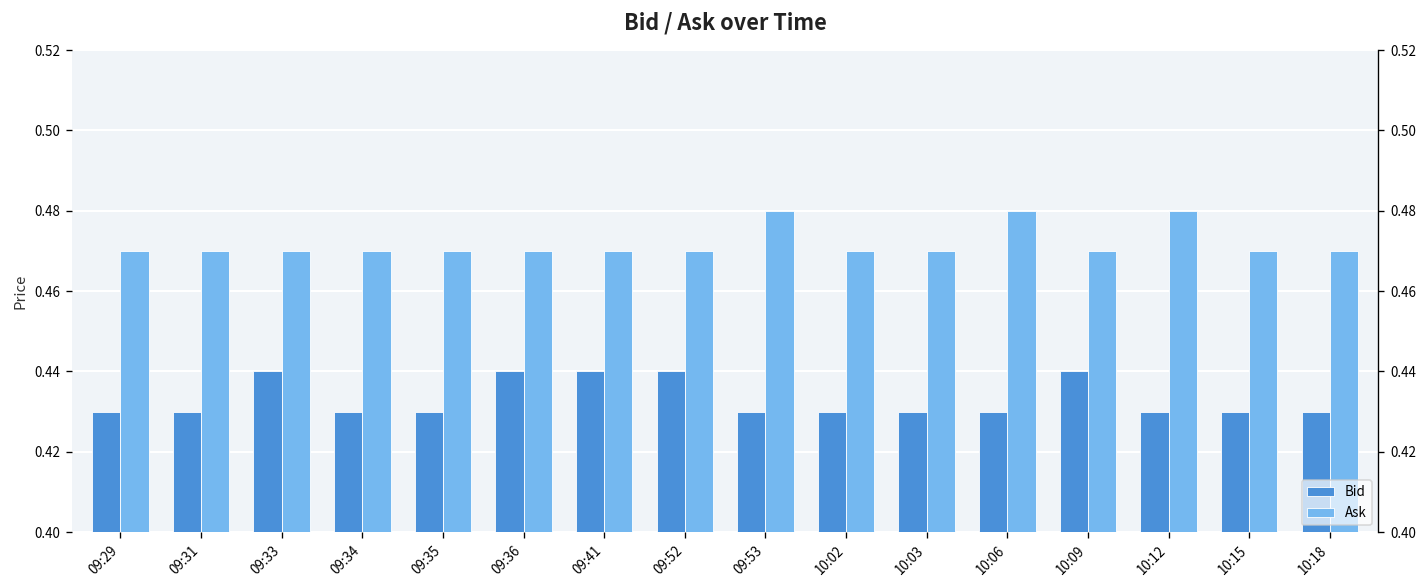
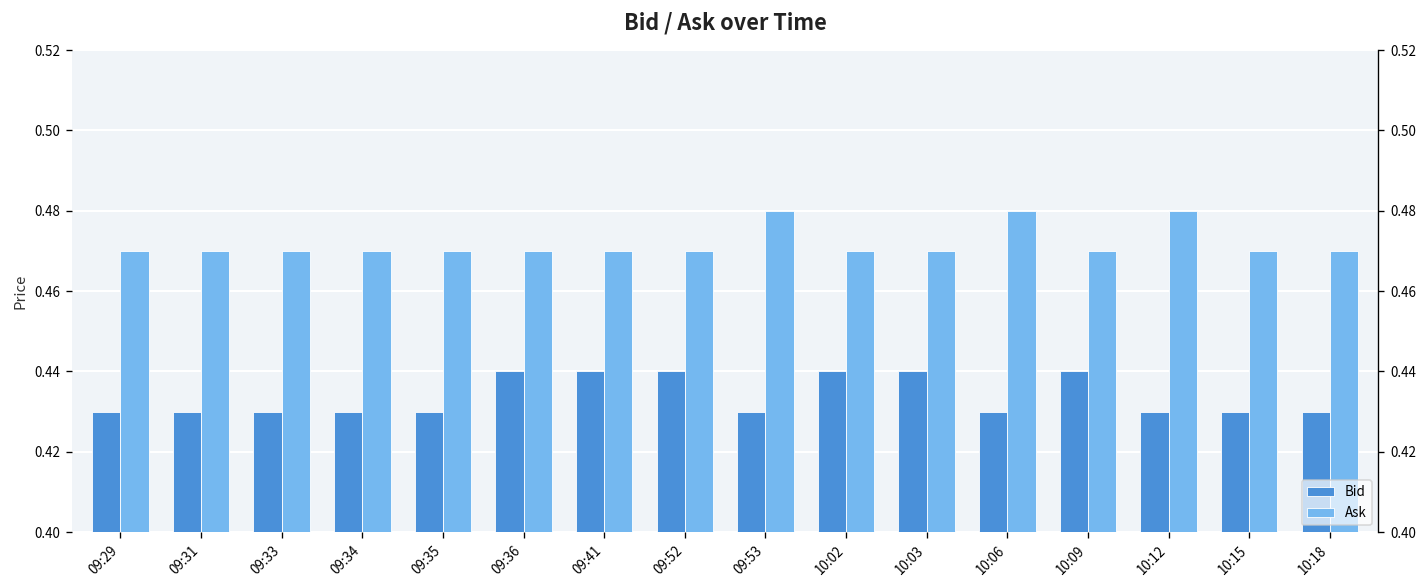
  {
    "Bid": {
      "09:29": 0.43,
      "09:31": 0.43,
-     "09:33": 0.44,
+     "09:33": 0.43,
      "09:34": 0.43,
      "09:35": 0.43,
      "09:36": 0.44,
      "09:41": 0.44,
      "09:52": 0.44,
      "09:53": 0.43,
-     "10:02": 0.43,
-     "10:03": 0.43,
+     "10:02": 0.44,
+     "10:03": 0.44,
      "10:06": 0.43,
      "10:09": 0.44,
      "10:12": 0.43,
      "10:15": 0.43,
      "10:18": 0.43
    },
    "Ask": {
      "09:29": 0.47,
      "09:31": 0.47,
      "09:33": 0.47,
      "09:34": 0.47,
      "09:35": 0.47,
      "09:36": 0.47,
      "09:41": 0.47,
      "09:52": 0.47,
      "09:53": 0.48,
      "10:02": 0.47,
      "10:03": 0.47,
      "10:06": 0.48,
      "10:09": 0.47,
      "10:12": 0.48,
      "10:15": 0.47,
      "10:18": 0.47
    }
  }
